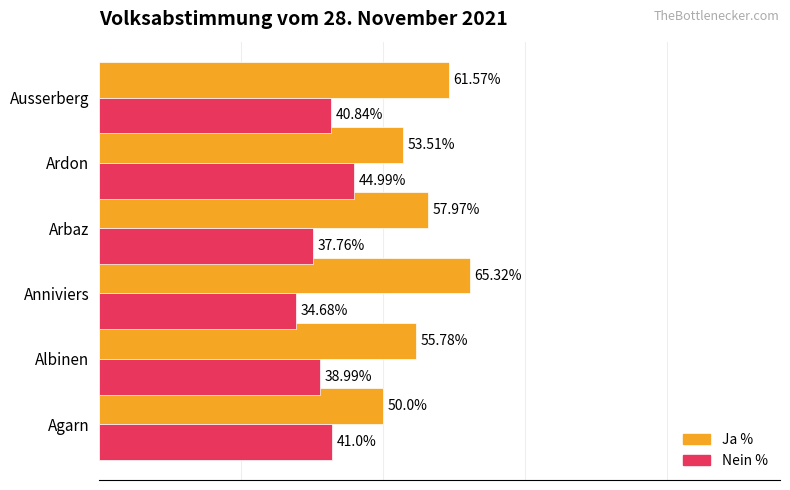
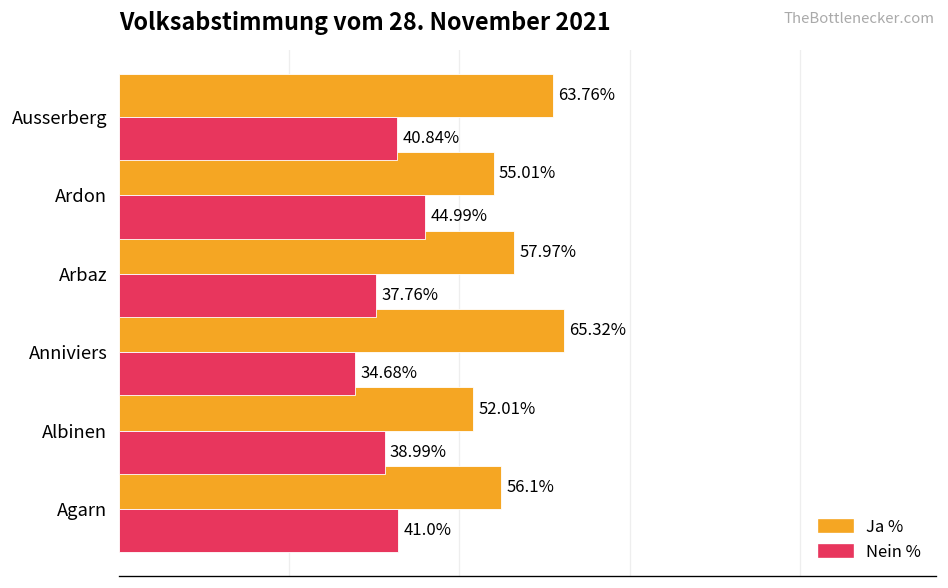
  {
    "Ja %": {
-     "Ausserberg": "61.57%",
-     "Ardon": "53.51%",
+     "Ausserberg": "63.76%",
+     "Ardon": "55.01%",
      "Arbaz": "57.97%",
      "Anniviers": "65.32%",
-     "Albinen": "55.78%",
-     "Agarn": "50.0%"
+     "Albinen": "52.01%",
+     "Agarn": "56.1%"
    },
    "Nein %": {
      "Ausserberg": "40.84%",
      "Ardon": "44.99%",
      "Arbaz": "37.76%",
      "Anniviers": "34.68%",
      "Albinen": "38.99%",
      "Agarn": "41.0%"
    }
  }
